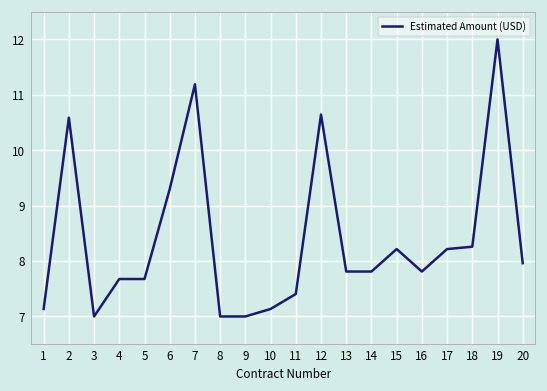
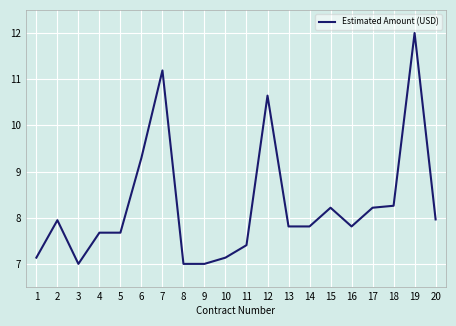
  {
    "1": 7.1,
-   "2": 10.6,
+   "2": 7.9,
    "3": 7.0,
    "4": 7.7,
    "5": 7.7,
    "6": 9.3,
    "7": 11.2,
    "8": 7.0,
    "9": 7.0,
    "10": 7.1,
    "11": 7.4,
    "12": 10.6,
    "13": 7.8,
    "14": 7.8,
    "15": 8.2,
    "16": 7.8,
    "17": 8.2,
    "18": 8.3,
    "19": 12.0,
    "20": 8.0
  }
